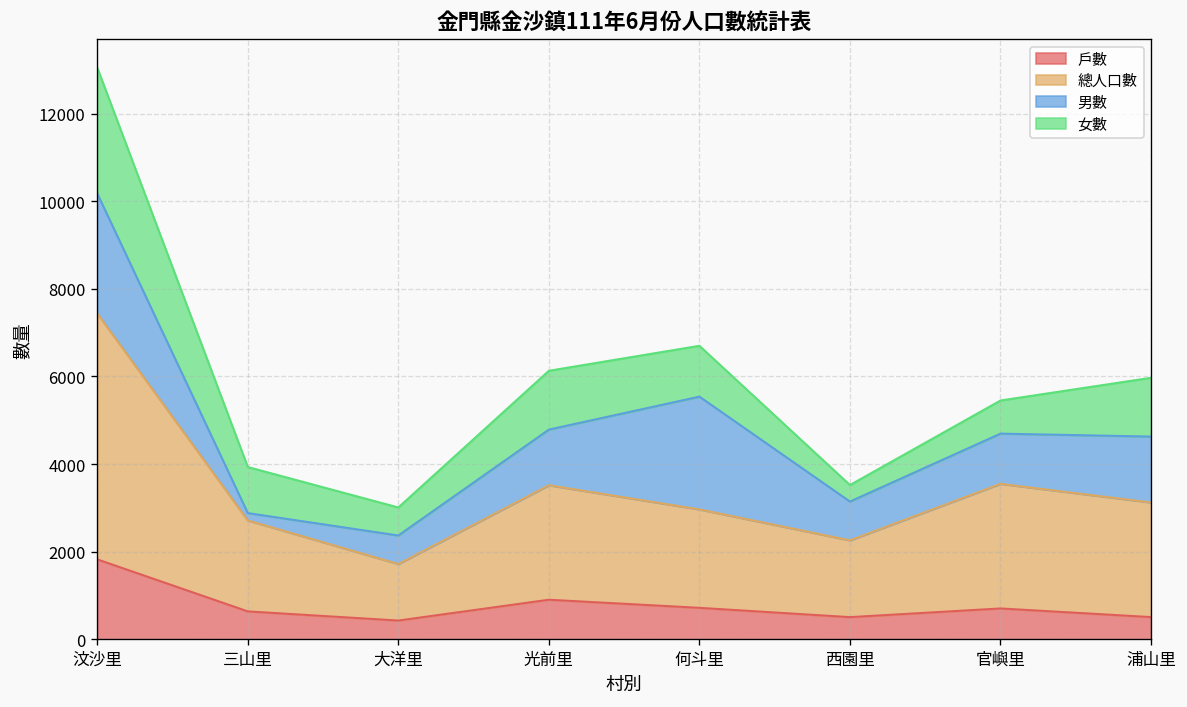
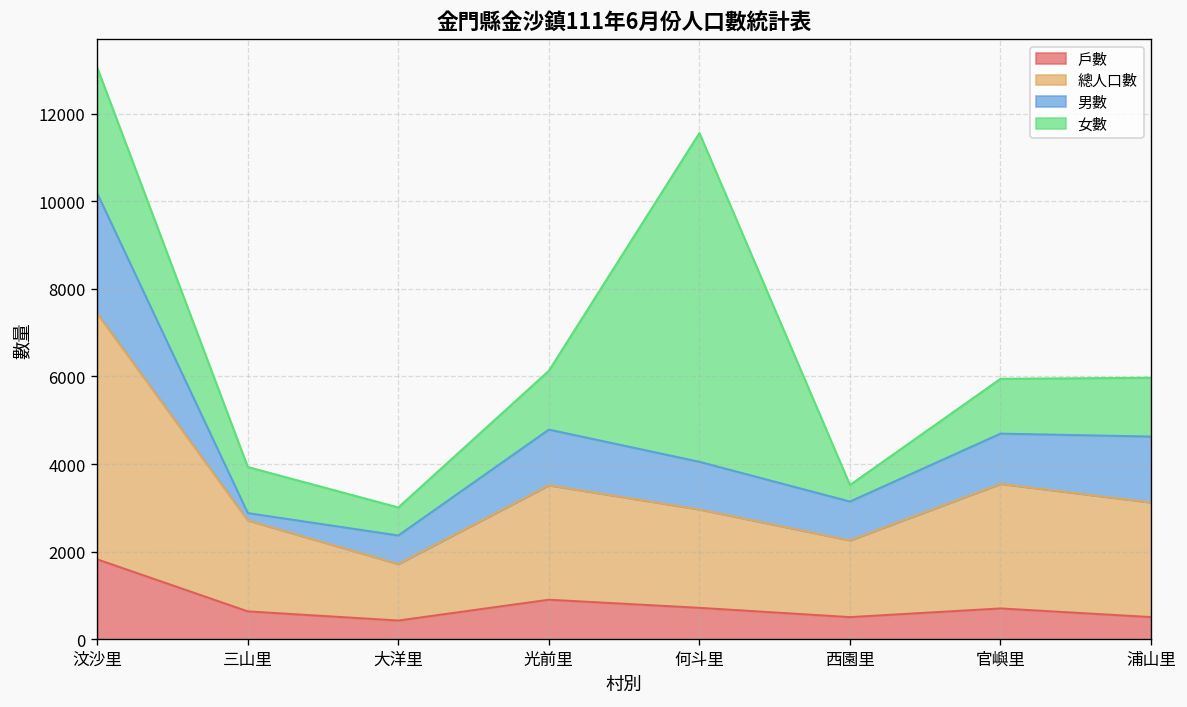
  {
    "戶數": {
      "汶沙里": 1800,
      "三山里": 600,
      "大洋里": 400,
      "光前里": 900,
      "何斗里": 700,
      "西園里": 500,
      "官嶼里": 700,
      "浦山里": 500
    },
    "總人口數": {
      "汶沙里": 5600,
      "三山里": 2100,
      "大洋里": 1300,
      "光前里": 2600,
      "何斗里": 2200,
      "西園里": 1800,
      "官嶼里": 2800,
      "浦山里": 2600
    },
    "男數": {
      "汶沙里": 2700,
      "三山里": 200,
      "大洋里": 700,
      "光前里": 1300,
-     "何斗里": 2600,
+     "何斗里": 1100,
      "西園里": 900,
      "官嶼里": 1100,
      "浦山里": 1500
    },
    "女數": {
      "汶沙里": 2900,
      "三山里": 1100,
      "大洋里": 600,
      "光前里": 1300,
-     "何斗里": 1200,
+     "何斗里": 7500,
      "西園里": 400,
-     "官嶼里": 800,
+     "官嶼里": 1300,
      "浦山里": 1300
    }
  }
